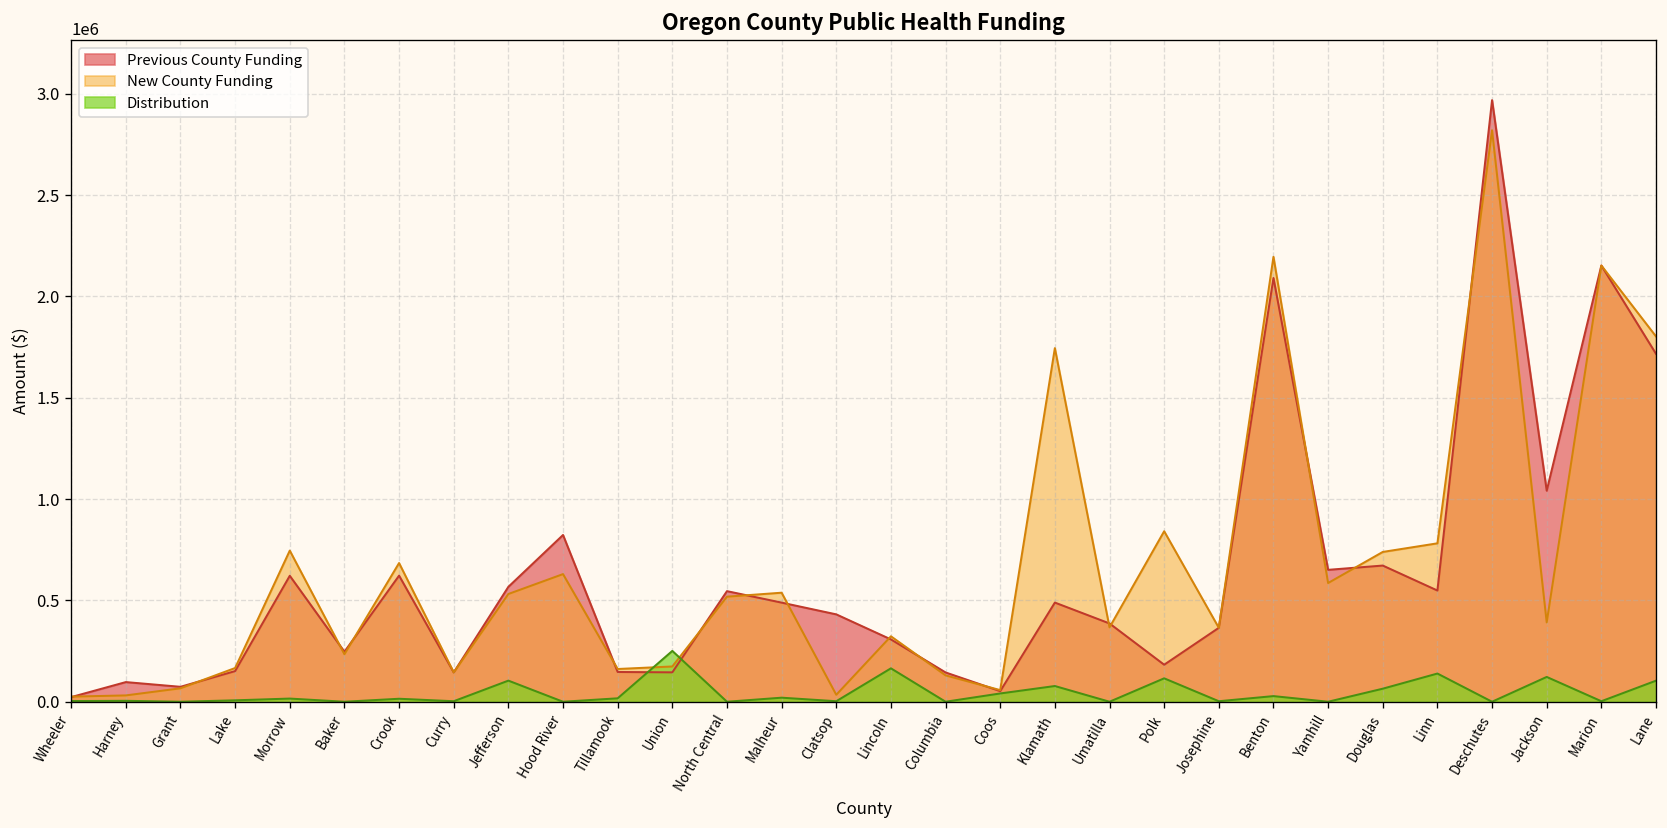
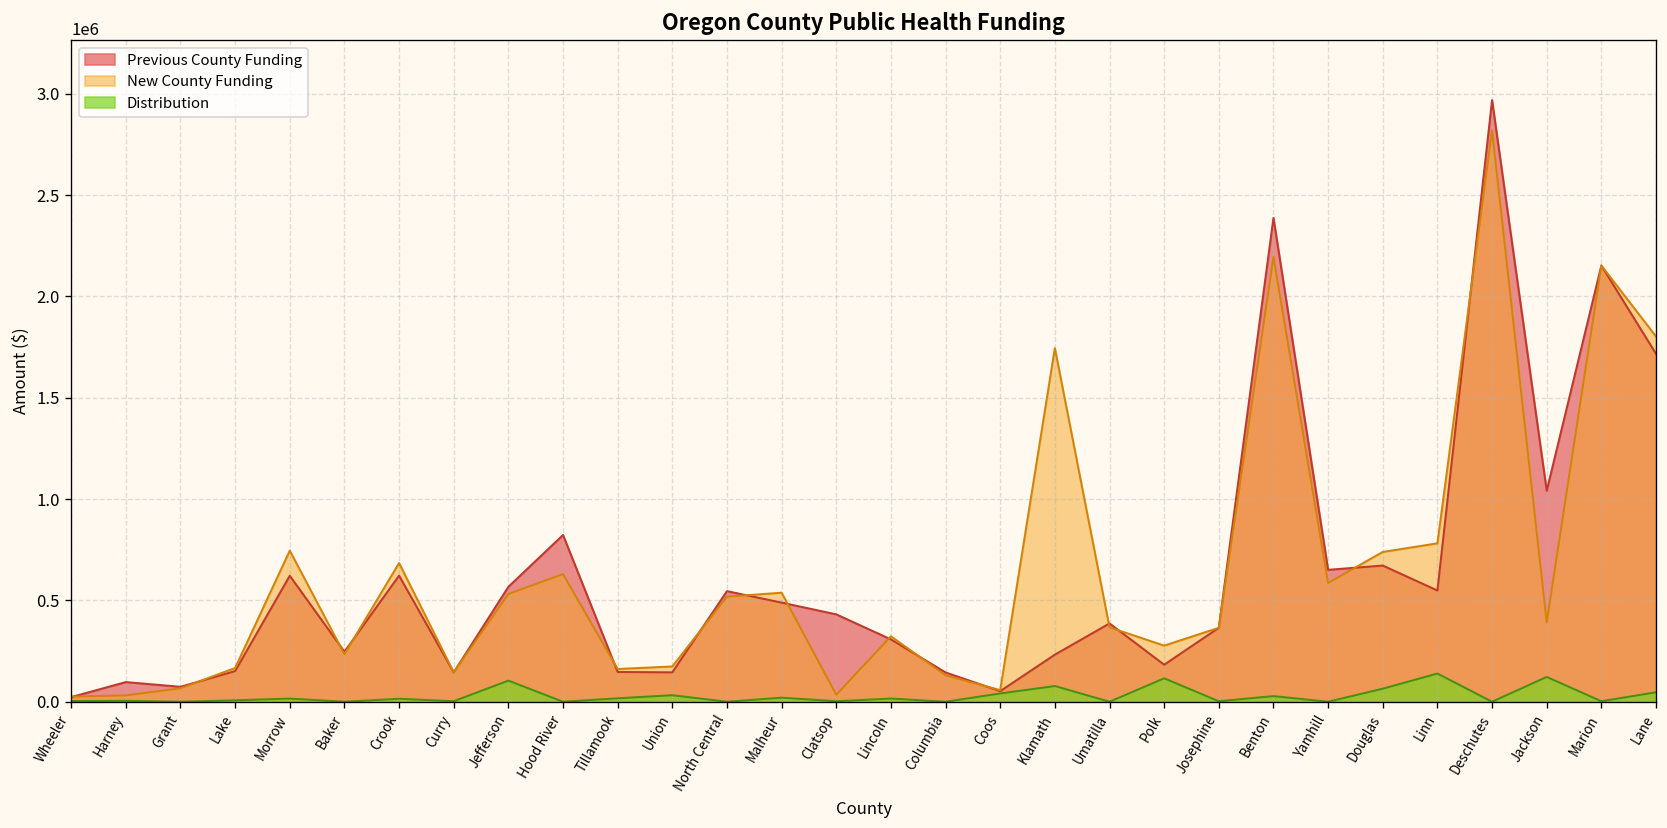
  {
    "Previous County Funding": {
      "Harney": 100000,
      "Morrow": 620000,
      "Crook": 620000,
      "Jefferson": 570000,
      "Hood River": 820000,
      "Union": 150000,
      "North Central": 550000,
      "Malheur": 490000,
      "Clatsop": 430000,
      "Lincoln": 310000,
-     "Klamath": 490000,
+     "Klamath": 230000,
      "Umatilla": 390000,
      "Polk": 180000,
-     "Benton": 2090000,
+     "Benton": 2390000,
      "Yamhill": 650000,
      "Douglas": 670000,
      "Linn": 550000,
      "Deschutes": 2970000,
      "Jackson": 1040000,
      "Lane": 1720000
    },
    "New County Funding": {
      "Harney": 30000,
      "Morrow": 750000,
      "Crook": 680000,
      "Jefferson": 530000,
      "Hood River": 630000,
      "Union": 170000,
      "North Central": 520000,
      "Malheur": 540000,
      "Clatsop": 30000,
      "Lincoln": 320000,
      "Klamath": 1740000,
      "Umatilla": 370000,
-     "Polk": 840000,
+     "Polk": 280000,
      "Benton": 2200000,
      "Yamhill": 590000,
      "Douglas": 740000,
      "Linn": 780000,
      "Deschutes": 2820000,
      "Jackson": 390000,
      "Lane": 1800000
    },
    "Distribution": {
      "Wheeler": 0,
      "Harney": 0,
      "Grant": 0,
      "Lake": 10000,
      "Morrow": 20000,
      "Baker": 0,
      "Crook": 10000,
      "Curry": 0,
      "Jefferson": 100000,
      "Hood River": 0,
      "Tillamook": 20000,
-     "Union": 250000,
+     "Union": 30000,
      "North Central": 0,
      "Malheur": 20000,
      "Clatsop": 0,
-     "Lincoln": 160000,
+     "Lincoln": 20000,
      "Columbia": 0,
      "Klamath": 80000,
      "Umatilla": 0,
      "Polk": 120000,
      "Josephine": 0,
      "Benton": 30000,
      "Yamhill": 0,
      "Douglas": 60000,
      "Linn": 140000,
      "Deschutes": 0,
      "Jackson": 120000,
      "Marion": 0,
-     "Lane": 100000
+     "Lane": 50000
    }
  }
